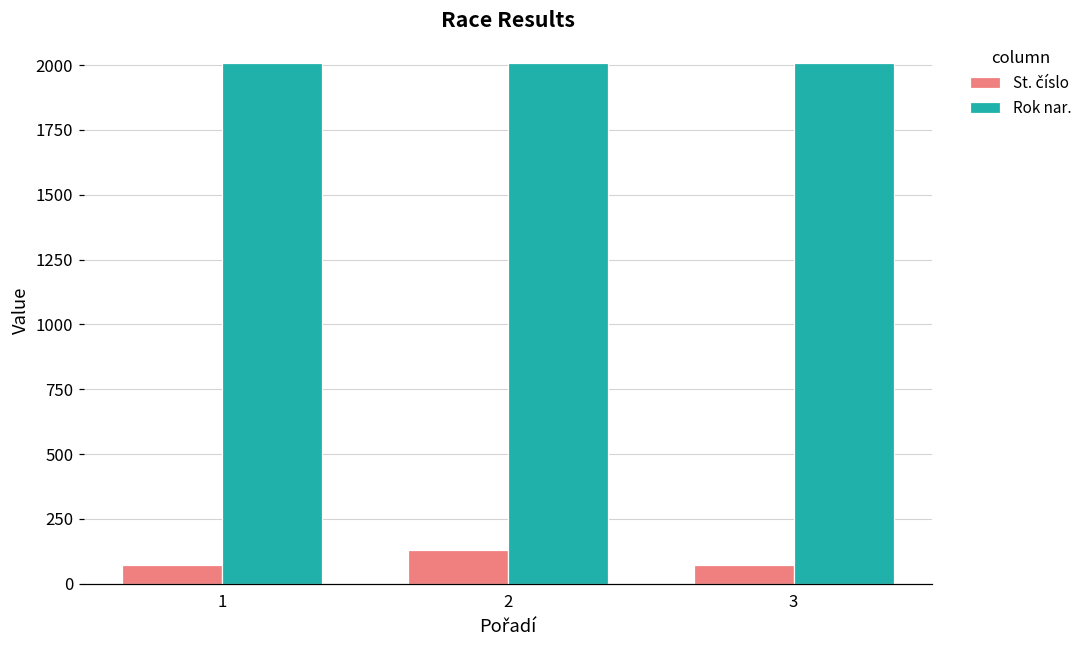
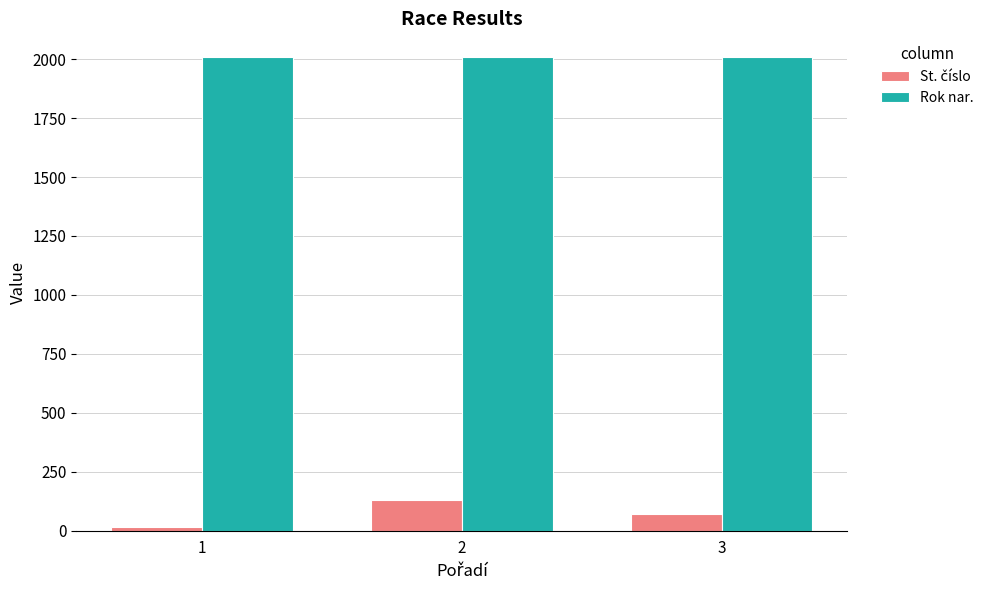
  {
    "St. číslo": {
-     "1": 70,
+     "1": 20,
      "2": 130,
      "3": 70
    },
    "Rok nar.": {
      "1": 2010,
      "2": 2010,
      "3": 2010
    }
  }
